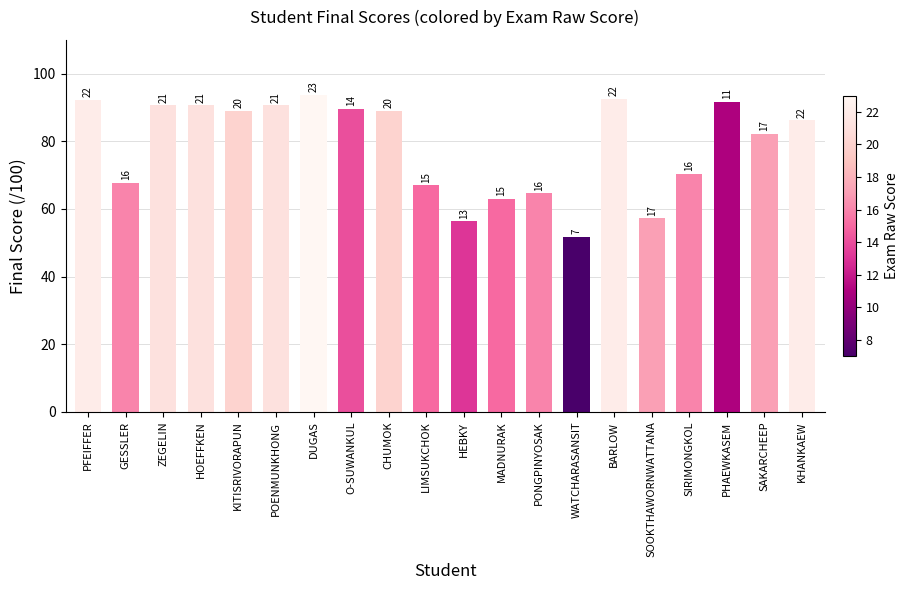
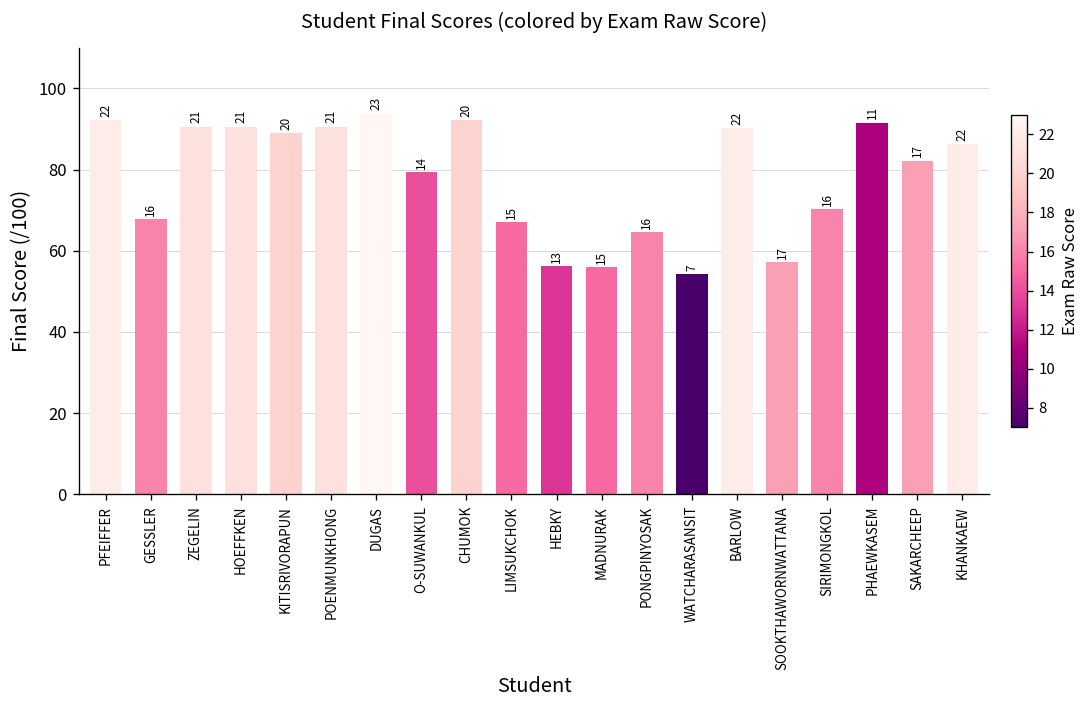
  {
-   "O-SUWANKUL": 90,
-   "CHUMOK": 89,
-   "MADNURAK": 63,
-   "WATCHARASANSIT": 52,
-   "BARLOW": 93
+   "O-SUWANKUL": 79,
+   "CHUMOK": 92,
+   "MADNURAK": 56,
+   "WATCHARASANSIT": 54,
+   "BARLOW": 90
  }
